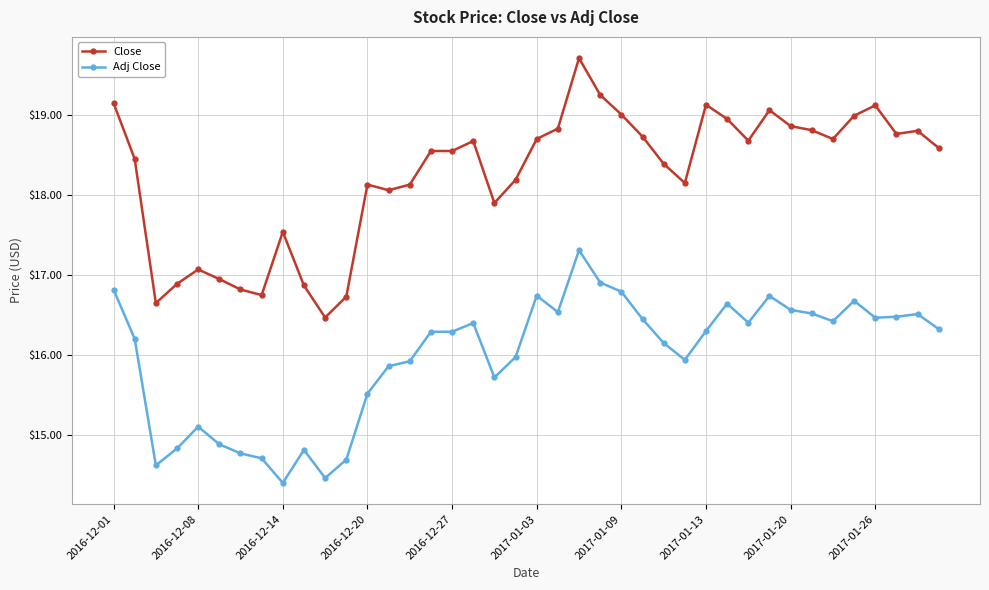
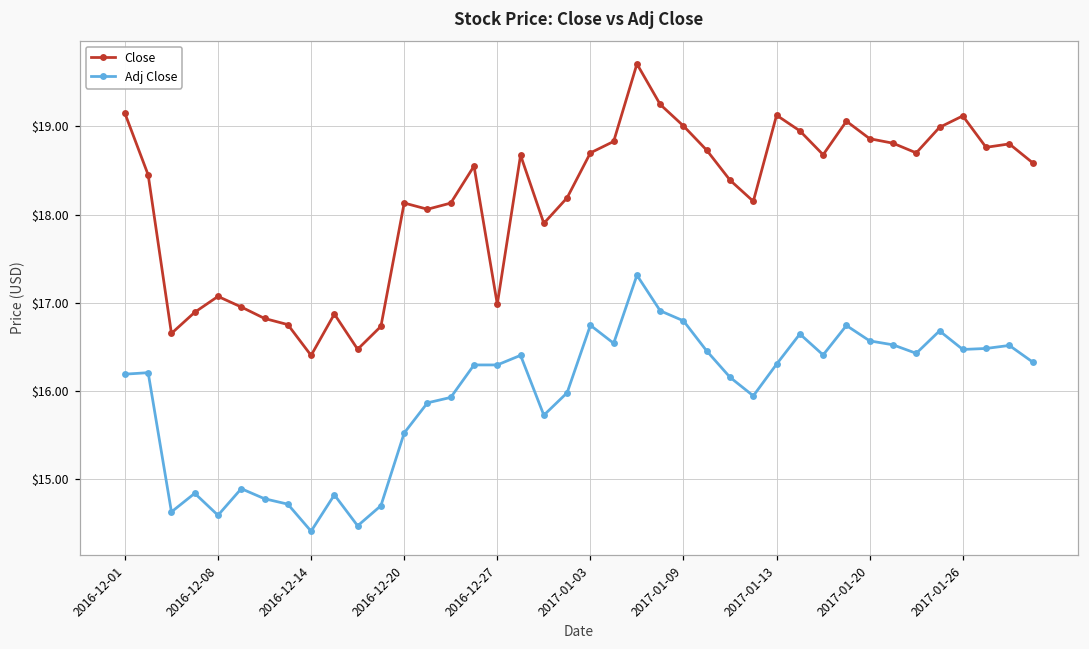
  {
    "Close": {
      "2016-12-01": "$19.1",
      "2016-12-08": "$17.1",
-     "2016-12-14": "$17.5",
+     "2016-12-14": "$16.4",
      "2016-12-20": "$18.1",
-     "2016-12-27": "$18.5",
+     "2016-12-27": "$17.0",
      "2017-01-03": "$18.7",
      "2017-01-09": "$19.0",
      "2017-01-13": "$19.1",
      "2017-01-20": "$18.9",
      "2017-01-26": "$19.1"
    },
    "Adj Close": {
-     "2016-12-01": "$16.8",
-     "2016-12-08": "$15.1",
+     "2016-12-01": "$16.2",
+     "2016-12-08": "$14.6",
      "2016-12-14": "$14.4",
      "2016-12-20": "$15.5",
      "2016-12-27": "$16.3",
      "2017-01-03": "$16.7",
      "2017-01-09": "$16.8",
      "2017-01-13": "$16.3",
      "2017-01-20": "$16.6",
      "2017-01-26": "$16.5"
    }
  }
